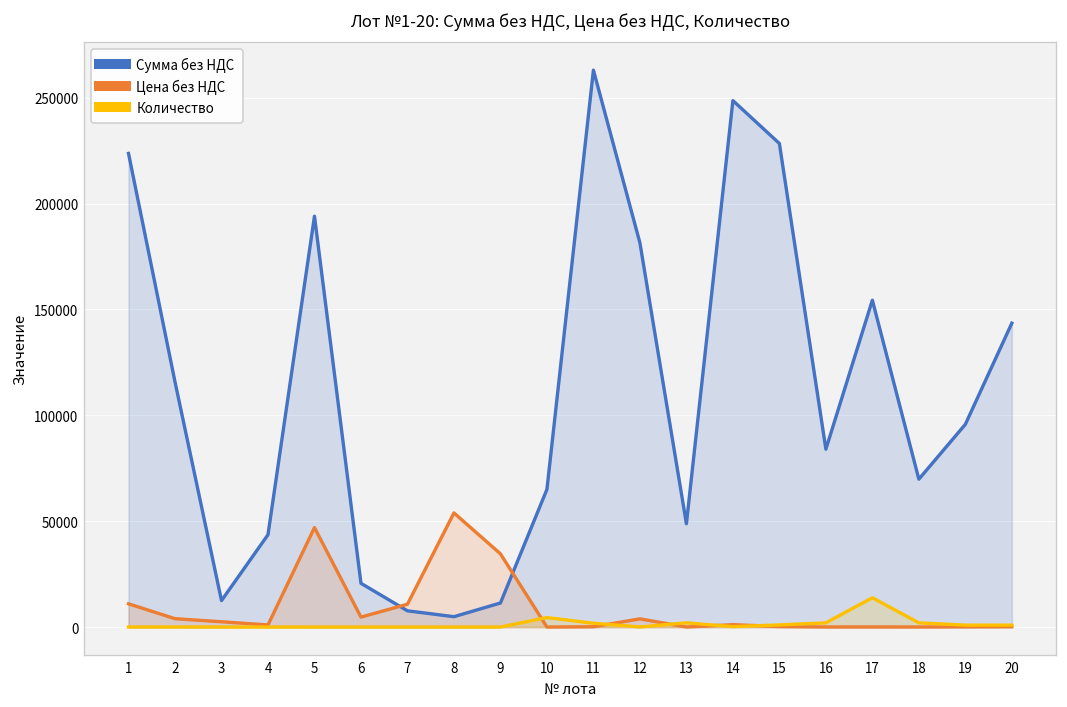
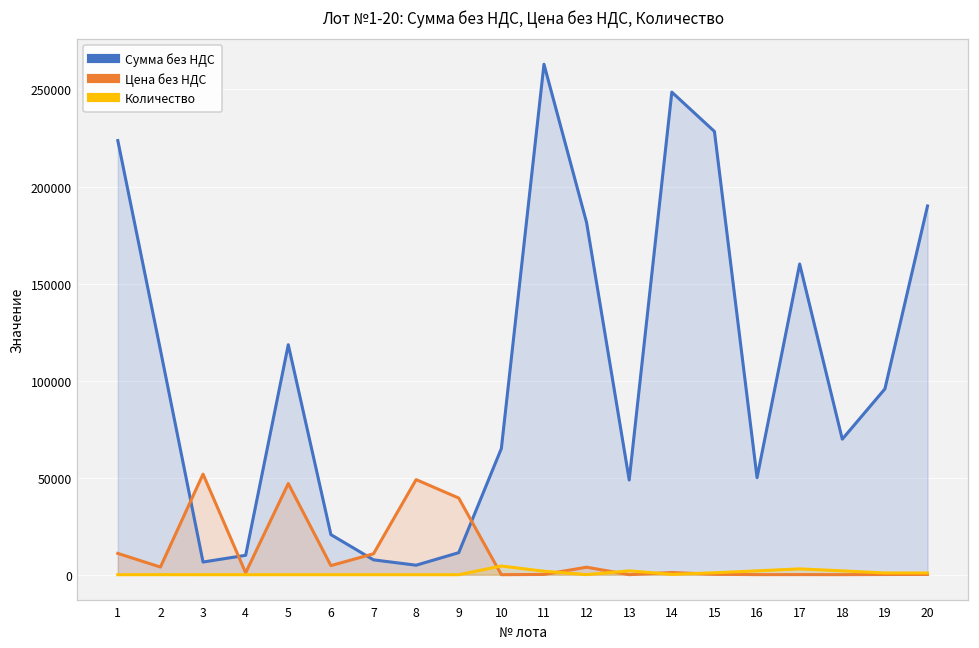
  {
    "Сумма без НДС": {
      "1": 224000,
      "2": 116000,
-     "3": 13000,
-     "4": 44000,
-     "5": 194000,
+     "3": 7000,
+     "4": 10000,
+     "5": 119000,
      "6": 21000,
      "7": 8000,
      "8": 5000,
      "9": 11000,
      "10": 65000,
      "11": 263000,
      "12": 181000,
      "13": 49000,
      "14": 249000,
      "15": 228000,
-     "16": 84000,
-     "17": 154000,
+     "16": 50000,
+     "17": 160000,
      "18": 70000,
      "19": 96000,
-     "20": 144000
+     "20": 190000
    },
    "Цена без НДС": {
      "1": 11000,
      "2": 4000,
-     "3": 3000,
+     "3": 52000,
      "5": 47000,
      "6": 5000,
      "7": 11000,
-     "8": 54000,
-     "9": 35000,
+     "8": 49000,
+     "9": 40000,
      "10": 0,
      "11": 0,
      "12": 4000,
      "13": 0,
      "16": 0,
      "17": 0,
      "18": 0
    },
    "Количество": {
      "1": 0,
      "2": 0,
      "3": 0,
      "5": 0,
      "6": 0,
      "7": 0,
      "8": 0,
      "9": 0,
      "10": 5000,
      "11": 2000,
      "12": 0,
      "13": 2000,
      "16": 2000,
-     "17": 14000,
+     "17": 3000,
      "18": 2000
    }
  }
